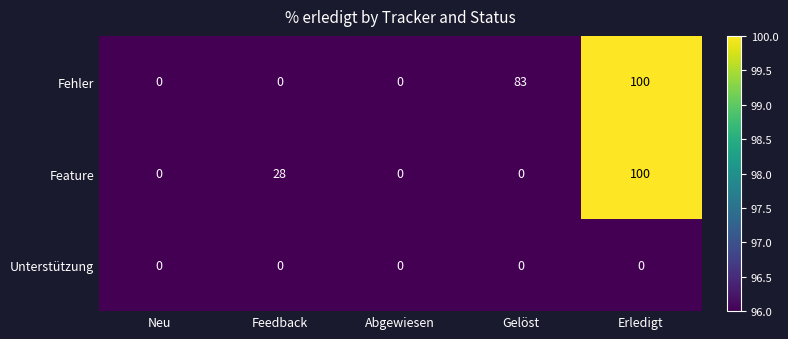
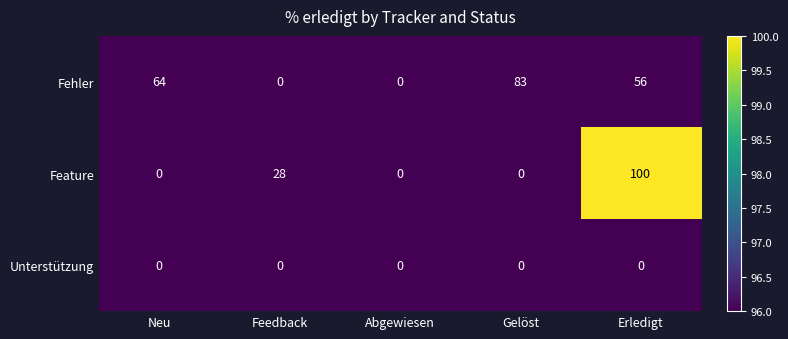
  {
    "Fehler": {
-     "Neu": 0,
+     "Neu": 64,
      "Feedback": 0,
      "Abgewiesen": 0,
      "Gelöst": 83,
-     "Erledigt": 100
+     "Erledigt": 56
    },
    "Feature": {
      "Neu": 0,
      "Feedback": 28,
      "Abgewiesen": 0,
      "Gelöst": 0,
      "Erledigt": 100
    },
    "Unterstützung": {
      "Neu": 0,
      "Feedback": 0,
      "Abgewiesen": 0,
      "Gelöst": 0,
      "Erledigt": 0
    }
  }
